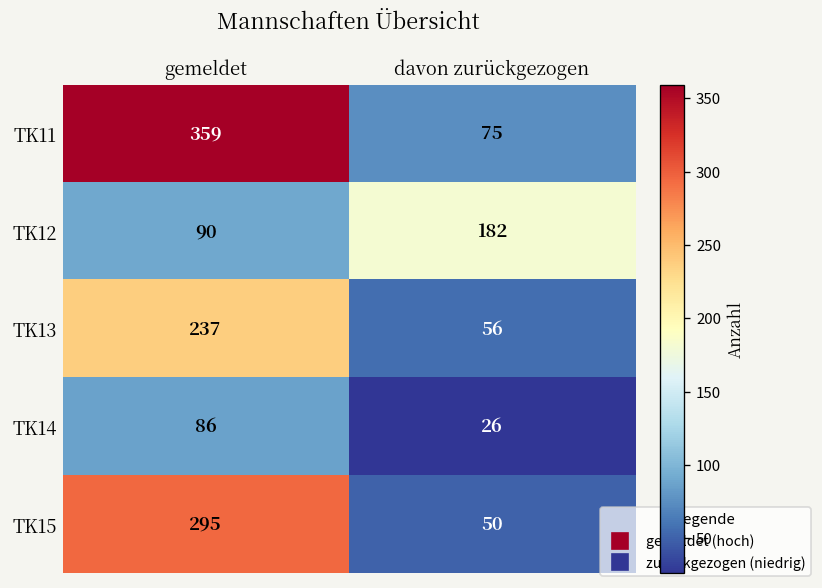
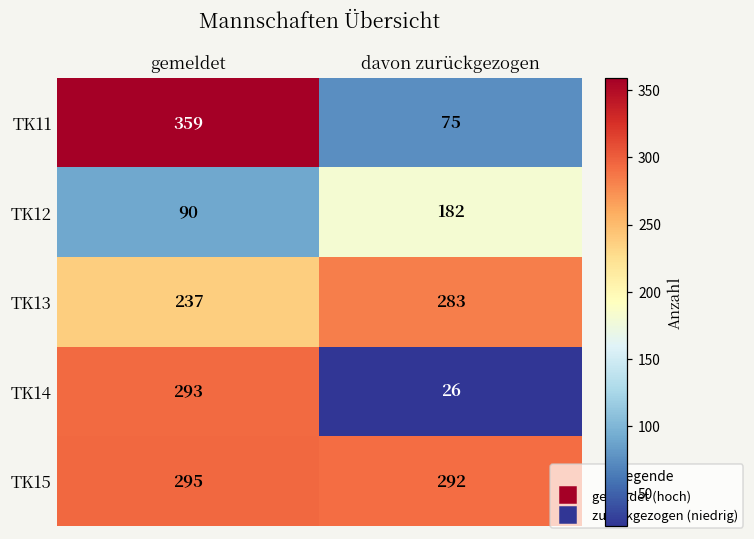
  {
    "TK11": {
      "gemeldet": 359,
      "davon zurückgezogen": 75
    },
    "TK12": {
      "gemeldet": 90,
      "davon zurückgezogen": 182
    },
    "TK13": {
      "gemeldet": 237,
-     "davon zurückgezogen": 56
+     "davon zurückgezogen": 283
    },
    "TK14": {
-     "gemeldet": 86,
+     "gemeldet": 293,
      "davon zurückgezogen": 26
    },
    "TK15": {
      "gemeldet": 295,
-     "davon zurückgezogen": 50
+     "davon zurückgezogen": 292
    }
  }
